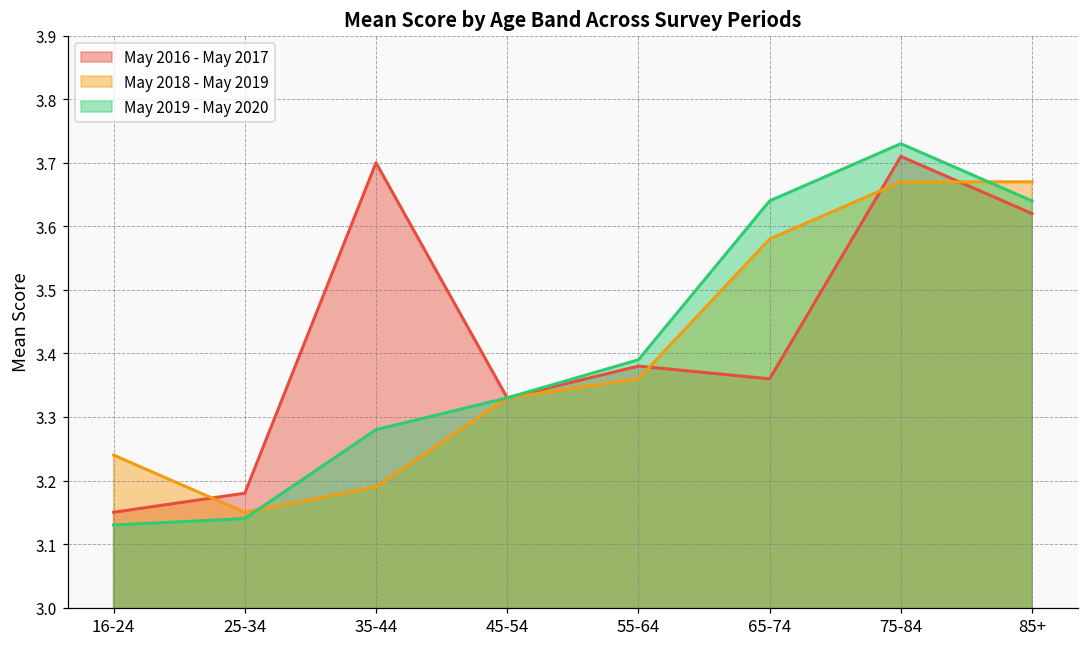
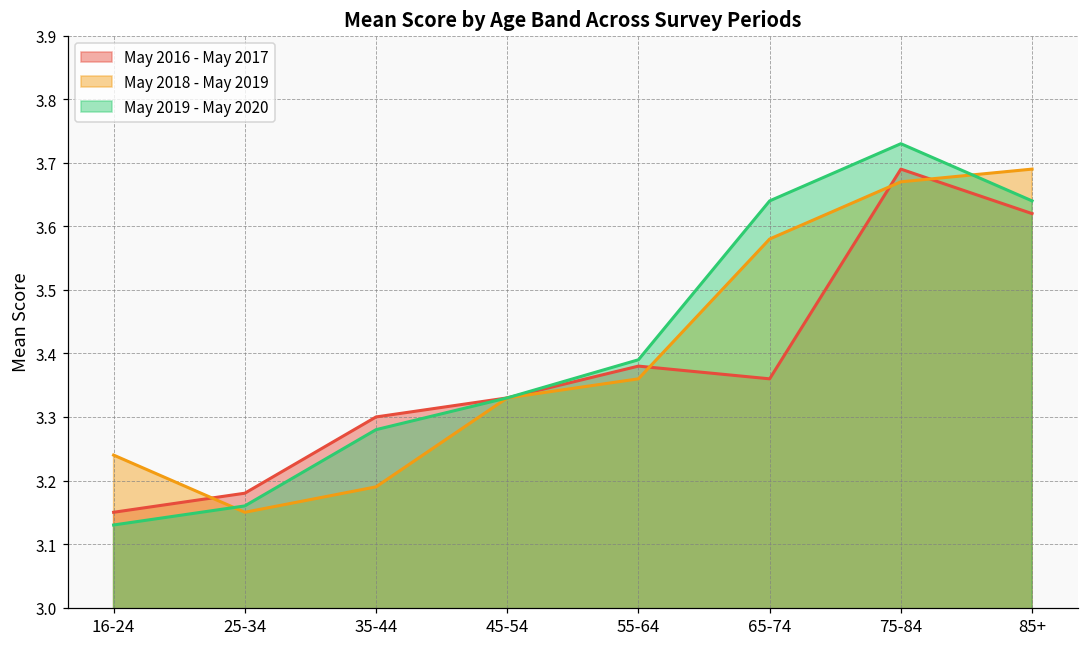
  {
    "May 2016 - May 2017": {
      "16-24": 3.15,
      "25-34": 3.18,
-     "35-44": 3.7,
+     "35-44": 3.3,
      "55-64": 3.38,
      "65-74": 3.36,
-     "75-84": 3.71,
+     "75-84": 3.69,
      "85+": 3.62
    },
    "May 2018 - May 2019": {
      "16-24": 3.24,
      "25-34": 3.15,
      "35-44": 3.19,
      "55-64": 3.36,
      "65-74": 3.58,
      "75-84": 3.67,
-     "85+": 3.67
+     "85+": 3.69
    },
    "May 2019 - May 2020": {
      "16-24": 3.13,
-     "25-34": 3.14,
+     "25-34": 3.16,
      "35-44": 3.28,
      "55-64": 3.39,
      "65-74": 3.64,
      "75-84": 3.73,
      "85+": 3.64
    }
  }
